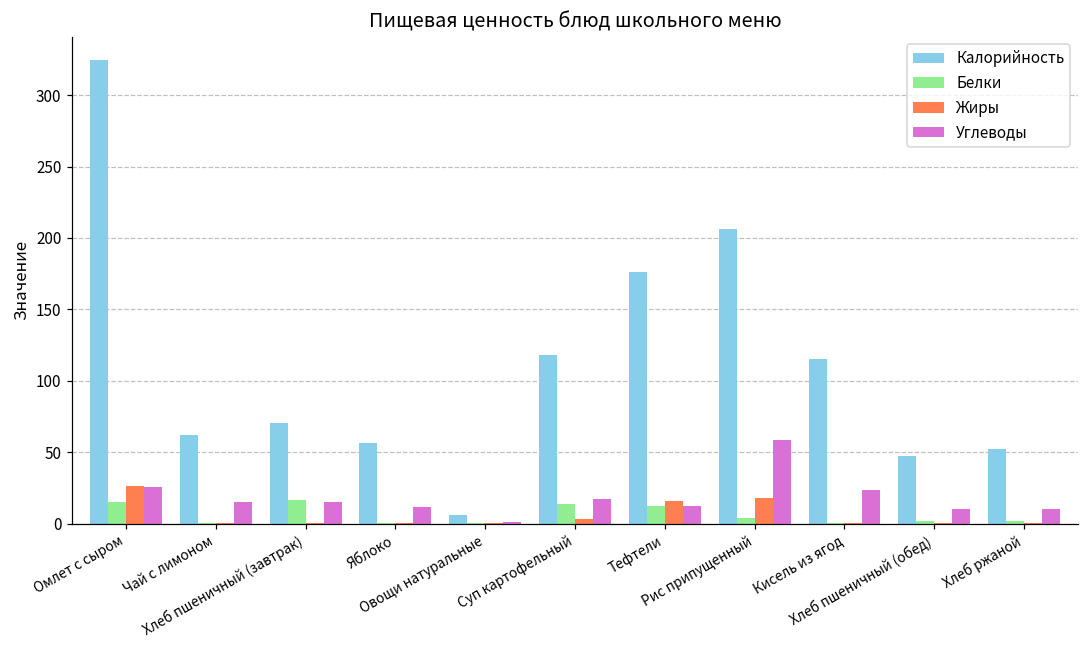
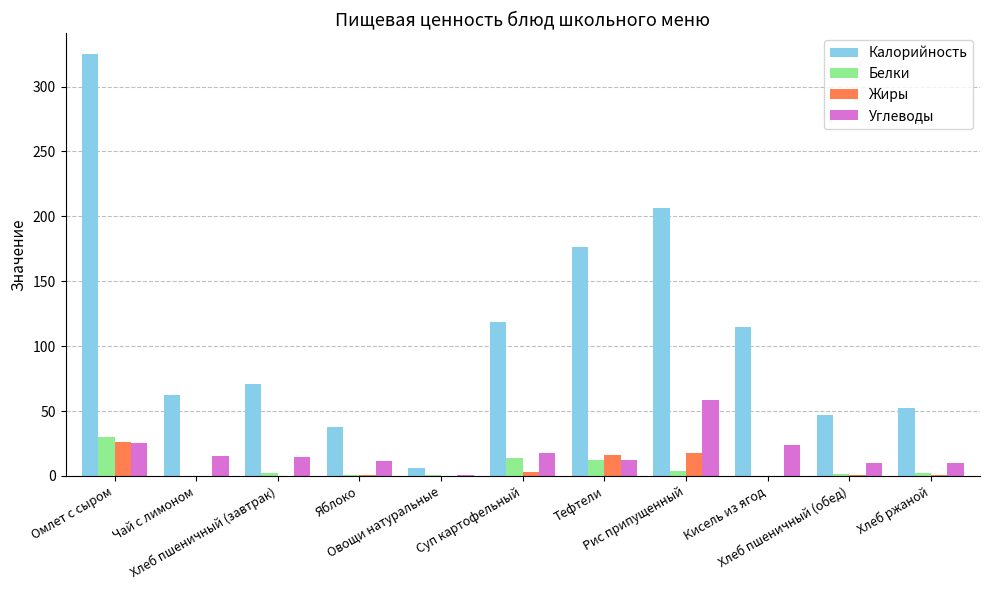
  {
    "Калорийность": {
      "Омлет с сыром": 325,
      "Чай с лимоном": 62,
      "Хлеб пшеничный (завтрак)": 71,
-     "Яблоко": 56,
+     "Яблоко": 38,
      "Овощи натуральные": 6,
      "Суп картофельный": 118,
      "Тефтели": 176,
      "Рис припущенный": 207,
      "Кисель из ягод": 115,
      "Хлеб пшеничный (обед)": 47,
      "Хлеб ржаной": 52
    },
    "Белки": {
-     "Омлет с сыром": 15,
-     "Хлеб пшеничный (завтрак)": 16,
+     "Омлет с сыром": 30,
+     "Хлеб пшеничный (завтрак)": 2,
      "Суп картофельный": 14,
      "Тефтели": 12,
      "Рис припущенный": 4,
      "Хлеб ржаной": 2
    },
    "Жиры": {
      "Омлет с сыром": 26,
      "Суп картофельный": 3,
      "Тефтели": 16,
      "Рис припущенный": 18
    },
    "Углеводы": {
      "Омлет с сыром": 26,
      "Чай с лимоном": 15,
      "Хлеб пшеничный (завтрак)": 15,
      "Яблоко": 12,
      "Суп картофельный": 17,
      "Тефтели": 12,
      "Рис припущенный": 58,
      "Кисель из ягод": 24,
      "Хлеб пшеничный (обед)": 10,
      "Хлеб ржаной": 10
    }
  }
